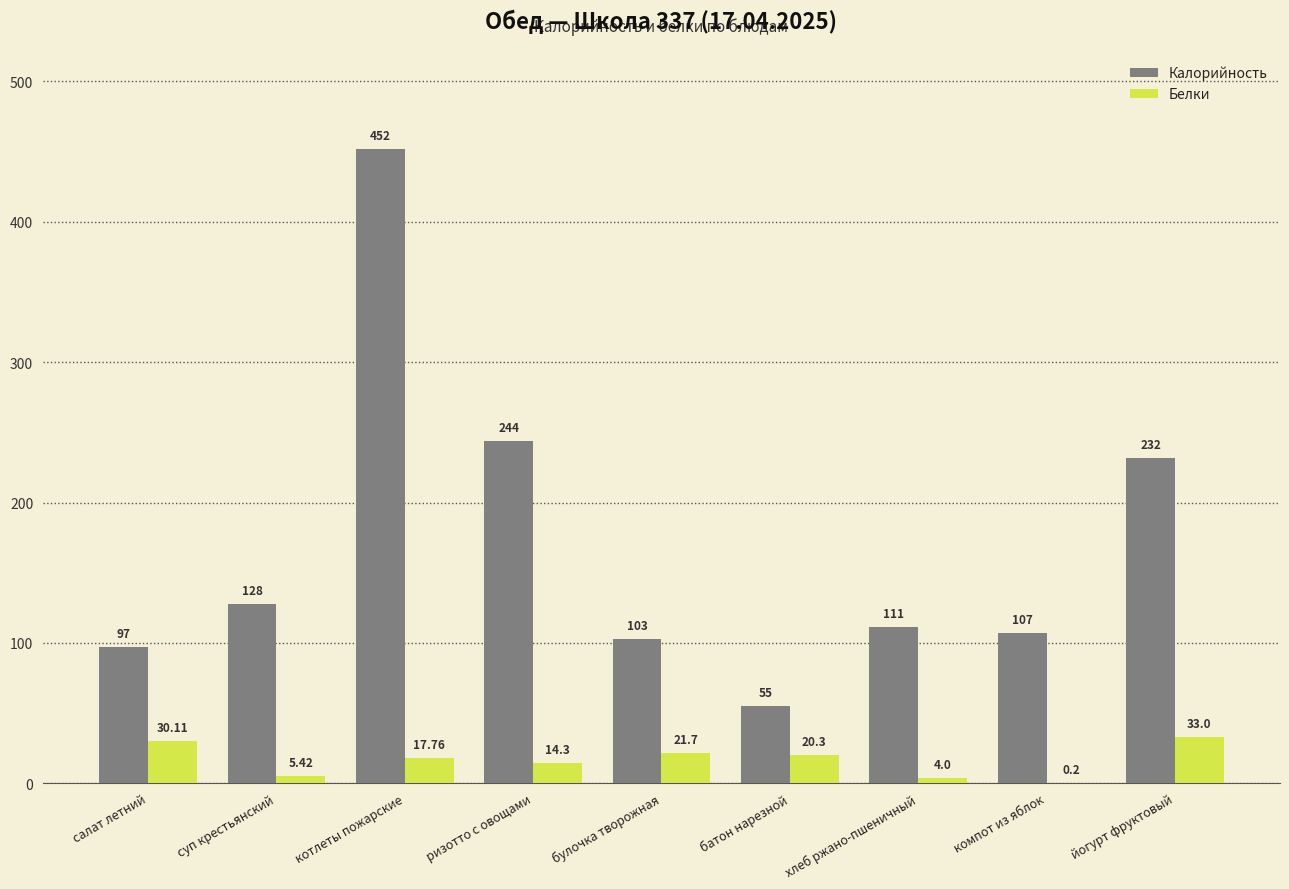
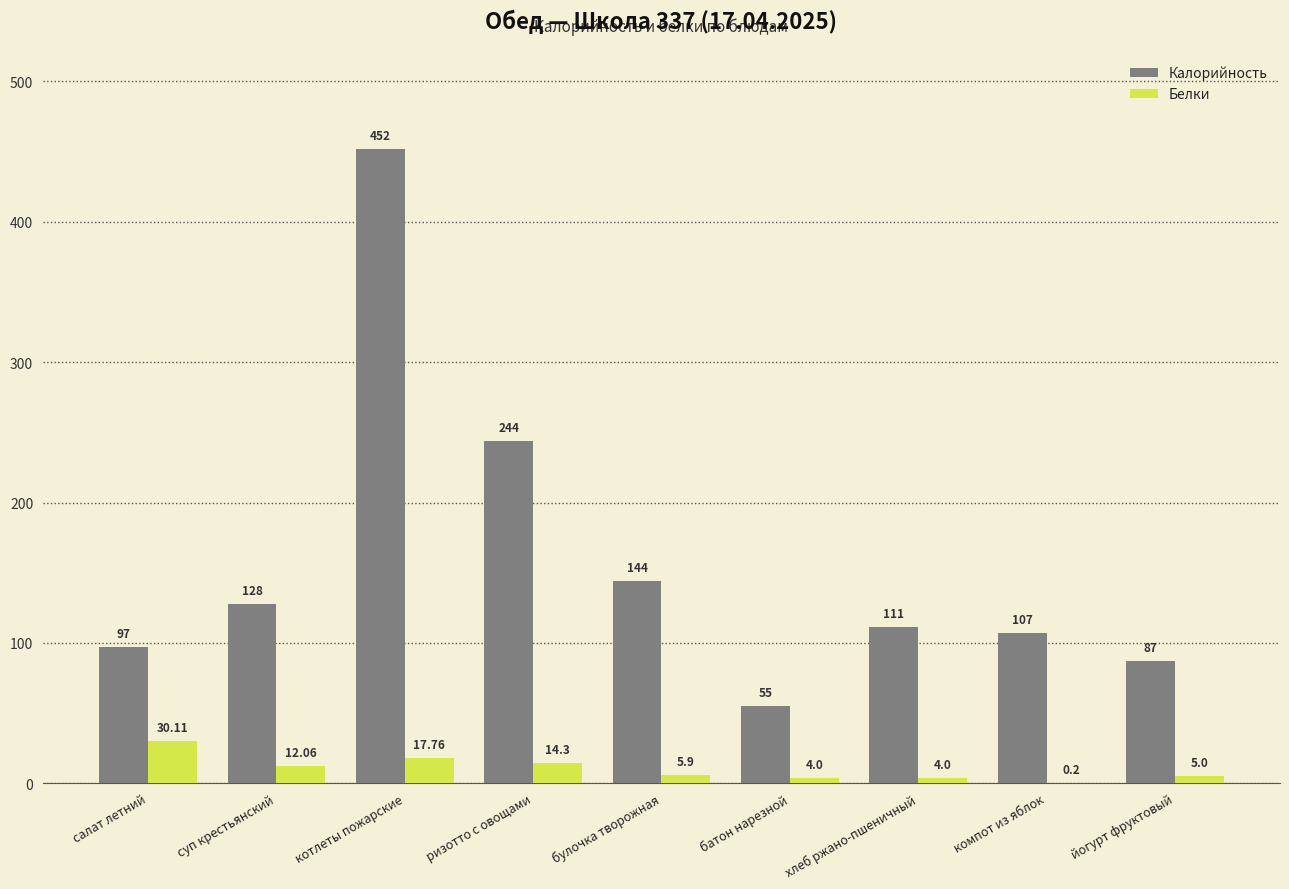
  {
    "Калорийность": {
      "салат летний": 97,
      "суп крестьянский": 128,
      "котлеты пожарские": 452,
      "ризотто с овощами": 244,
-     "булочка творожная": 103,
+     "булочка творожная": 144,
      "батон нарезной": 55,
      "хлеб ржано-пшеничный": 111,
      "компот из яблок": 107,
-     "йогурт фруктовый": 232
+     "йогурт фруктовый": 87
    },
    "Белки": {
      "салат летний": 30.11,
-     "суп крестьянский": 5.42,
+     "суп крестьянский": 12.06,
      "котлеты пожарские": 17.76,
      "ризотто с овощами": 14.3,
-     "булочка творожная": 21.7,
-     "батон нарезной": 20.3,
+     "булочка творожная": 5.9,
+     "батон нарезной": 4.0,
      "хлеб ржано-пшеничный": 4.0,
      "компот из яблок": 0.2,
-     "йогурт фруктовый": 33.0
+     "йогурт фруктовый": 5.0
    }
  }
